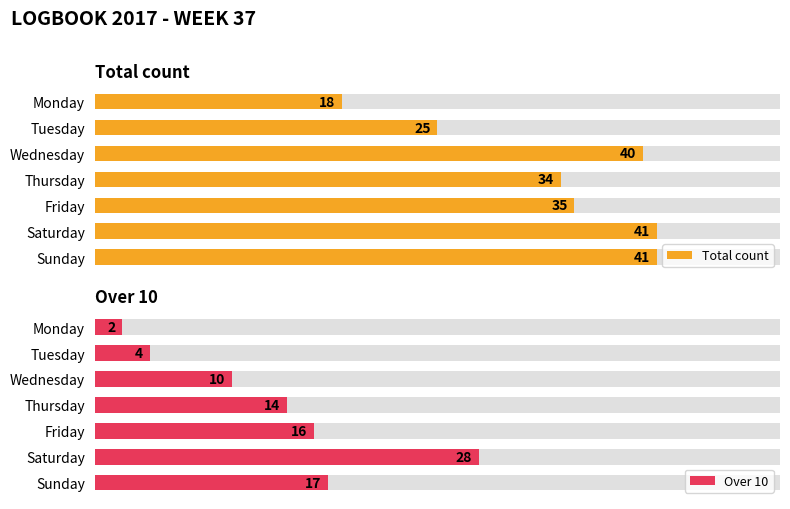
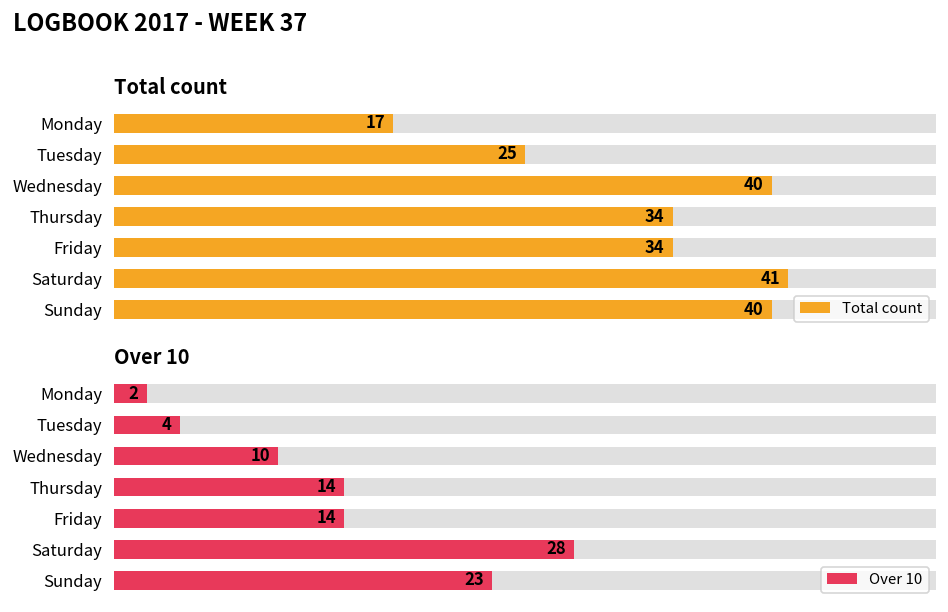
  {
    "Total count": {
      "Total count": {
-       "Monday": 18,
-       "Friday": 35,
-       "Sunday": 41
+       "Monday": 17,
+       "Friday": 34,
+       "Sunday": 40
      }
    },
    "Over 10": {
      "Over 10": {
-       "Friday": 16,
-       "Sunday": 17
+       "Friday": 14,
+       "Sunday": 23
      }
    }
  }
